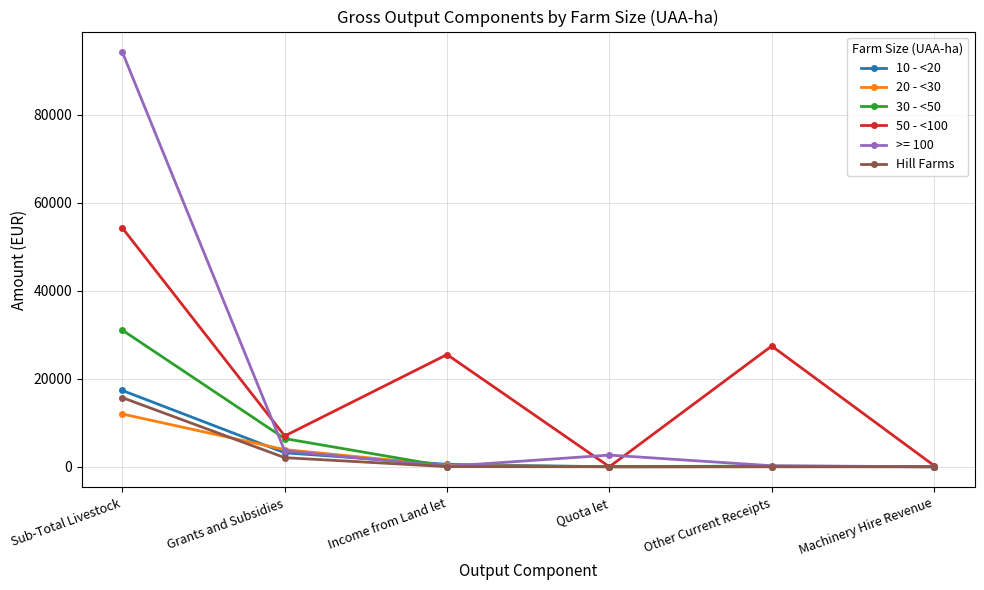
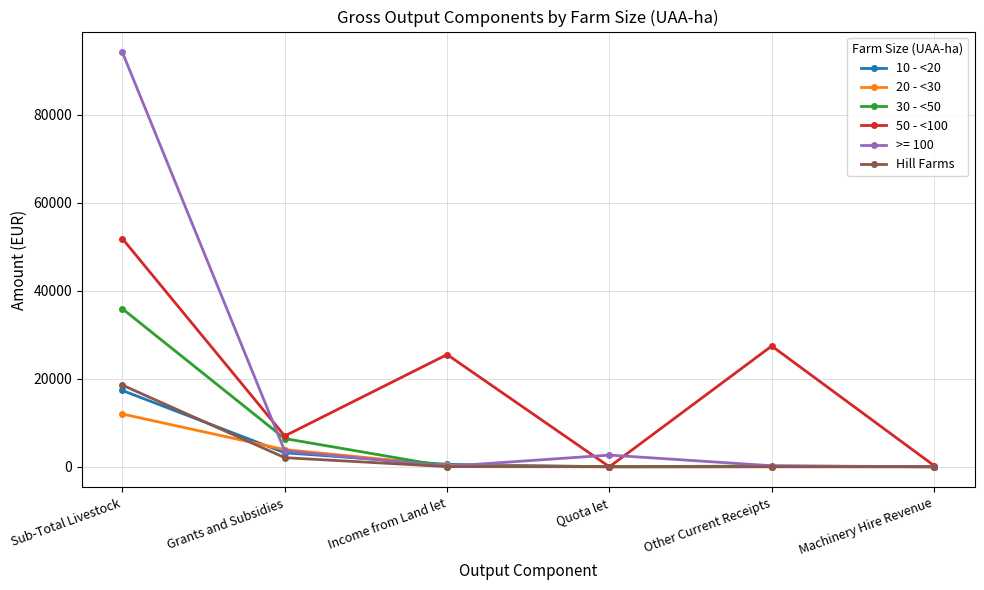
  {
    "10 - <20": {
      "Sub-Total Livestock": 17000
    },
    "20 - <30": {
      "Sub-Total Livestock": 12000
    },
    "30 - <50": {
-     "Sub-Total Livestock": 31000,
+     "Sub-Total Livestock": 36000,
      "Grants and Subsidies": 6000
    },
    "50 - <100": {
-     "Sub-Total Livestock": 54000,
+     "Sub-Total Livestock": 52000,
      "Grants and Subsidies": 7000,
      "Income from Land let": 26000,
      "Other Current Receipts": 27000
    },
    ">= 100": {
      "Sub-Total Livestock": 94000,
      "Quota let": 3000
    },
    "Hill Farms": {
-     "Sub-Total Livestock": 16000,
+     "Sub-Total Livestock": 19000,
      "Grants and Subsidies": 2000
    }
  }
